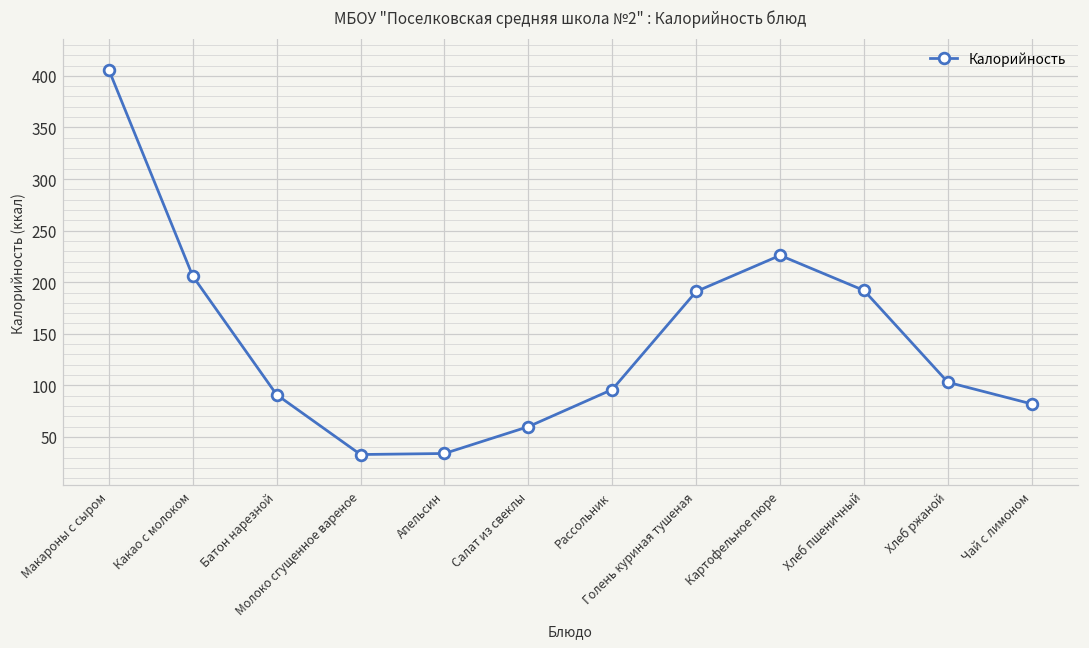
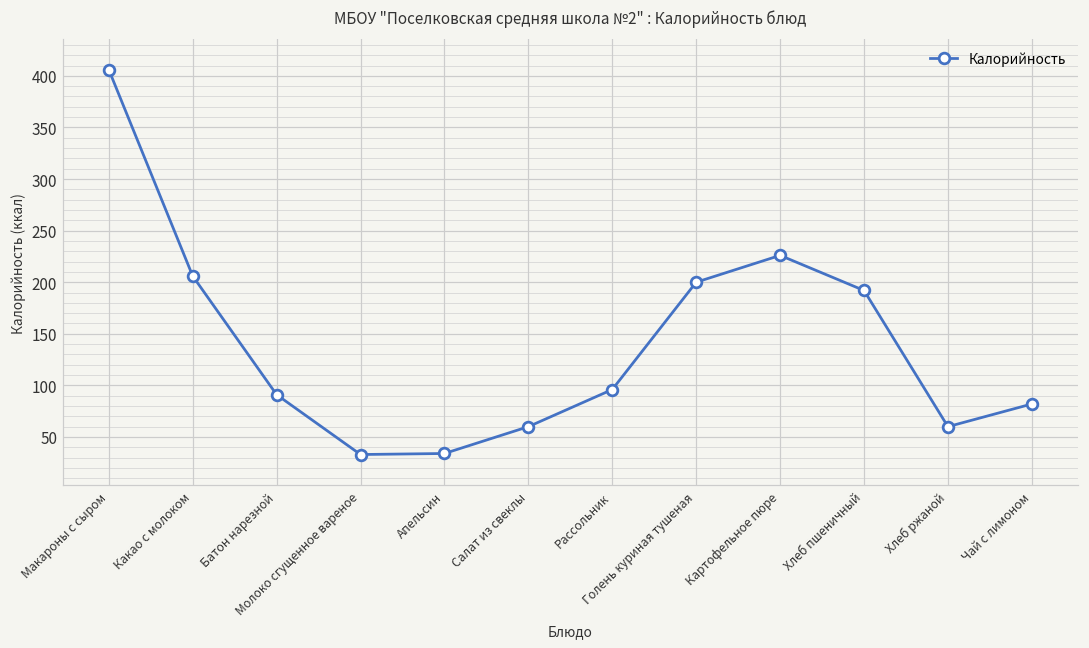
  {
    "Макароны с сыром": 410,
    "Какао с молоком": 210,
    "Батон нарезной": 90,
    "Молоко сгущенное вареное": 30,
    "Апельсин": 30,
    "Салат из свеклы": 60,
    "Рассольник": 100,
-   "Голень куриная тушеная": 190,
+   "Голень куриная тушеная": 200,
    "Картофельное пюре": 230,
    "Хлеб пшеничный": 190,
-   "Хлеб ржаной": 100,
+   "Хлеб ржаной": 60,
    "Чай с лимоном": 80
  }
